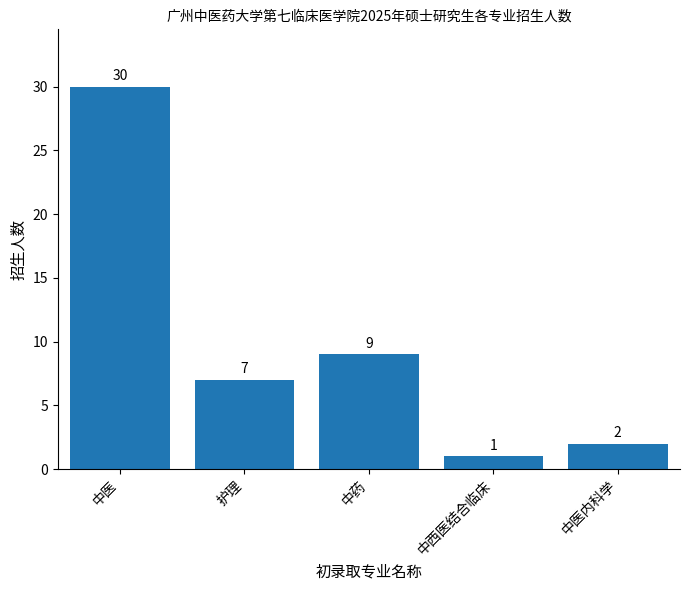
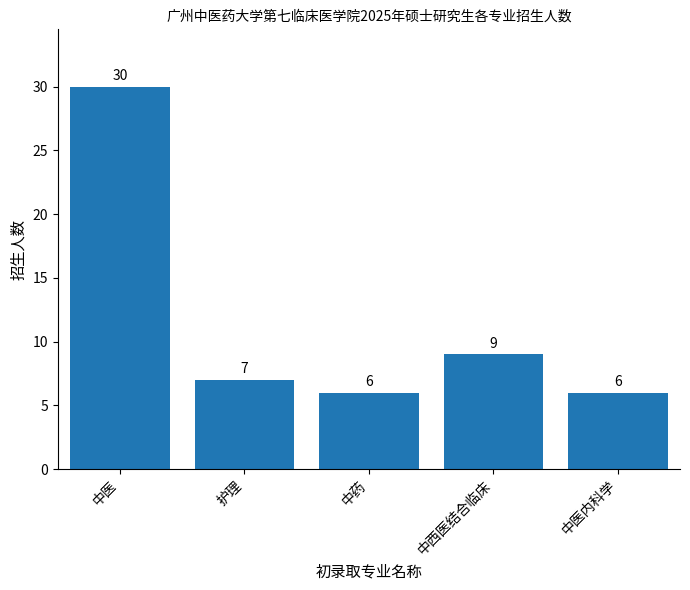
  {
    "中医": 30,
    "护理": 7,
-   "中药": 9,
-   "中西医结合临床": 1,
-   "中医内科学": 2
+   "中药": 6,
+   "中西医结合临床": 9,
+   "中医内科学": 6
  }
